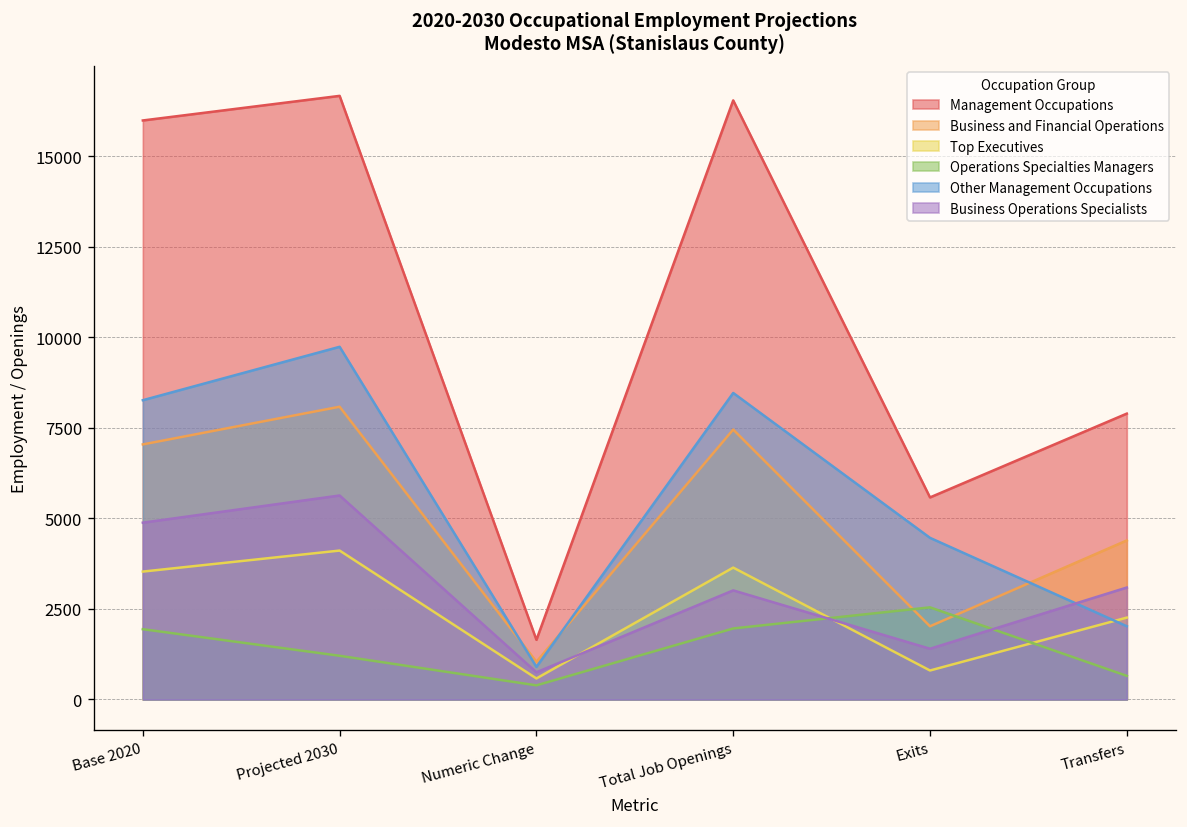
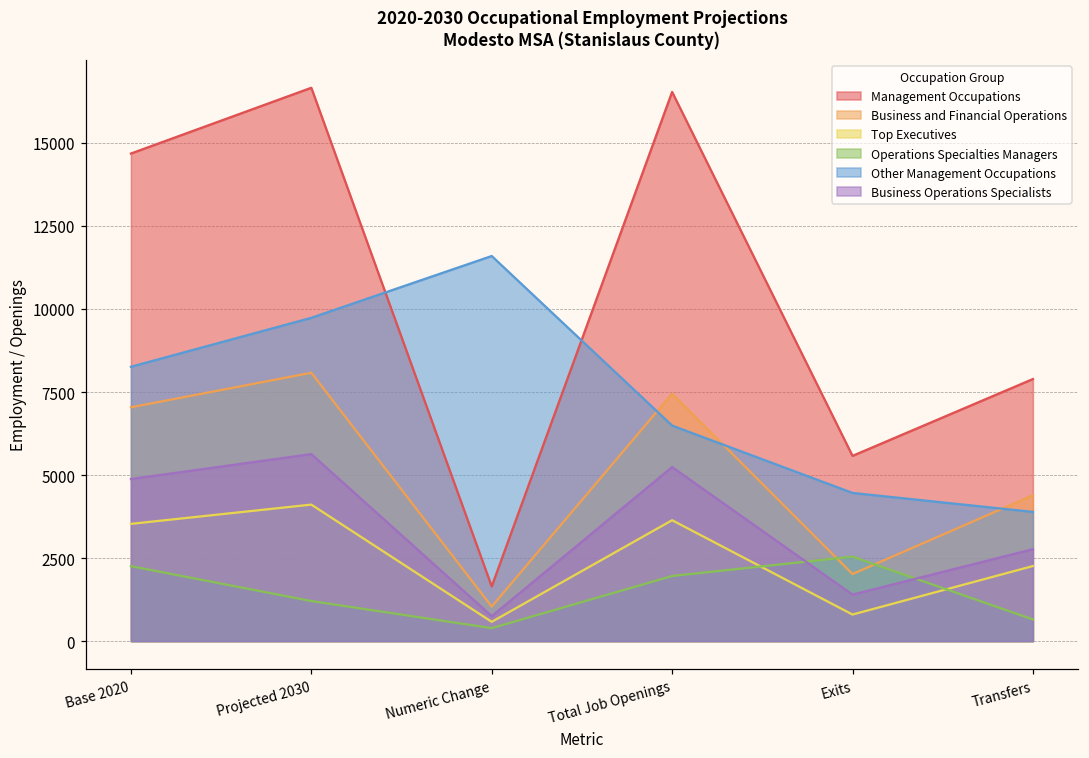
  {
    "Management Occupations": {
-     "Base 2020": 16000,
+     "Base 2020": 14700,
      "Projected 2030": 16700,
      "Numeric Change": 1600,
      "Total Job Openings": 16500,
      "Exits": 5600,
      "Transfers": 7900
    },
    "Operations Specialties Managers": {
-     "Base 2020": 1900,
+     "Base 2020": 2300,
      "Projected 2030": 1200,
      "Numeric Change": 400,
      "Total Job Openings": 2000,
      "Exits": 2500,
      "Transfers": 700
    },
    "Other Management Occupations": {
      "Base 2020": 8300,
      "Projected 2030": 9700,
-     "Numeric Change": 900,
-     "Total Job Openings": 8500,
+     "Numeric Change": 11600,
+     "Total Job Openings": 6500,
      "Exits": 4500,
-     "Transfers": 2000
+     "Transfers": 3900
    },
    "Business Operations Specialists": {
      "Base 2020": 4900,
      "Projected 2030": 5600,
      "Numeric Change": 800,
-     "Total Job Openings": 3000,
+     "Total Job Openings": 5200,
      "Exits": 1400,
-     "Transfers": 3100
+     "Transfers": 2800
    }
  }
